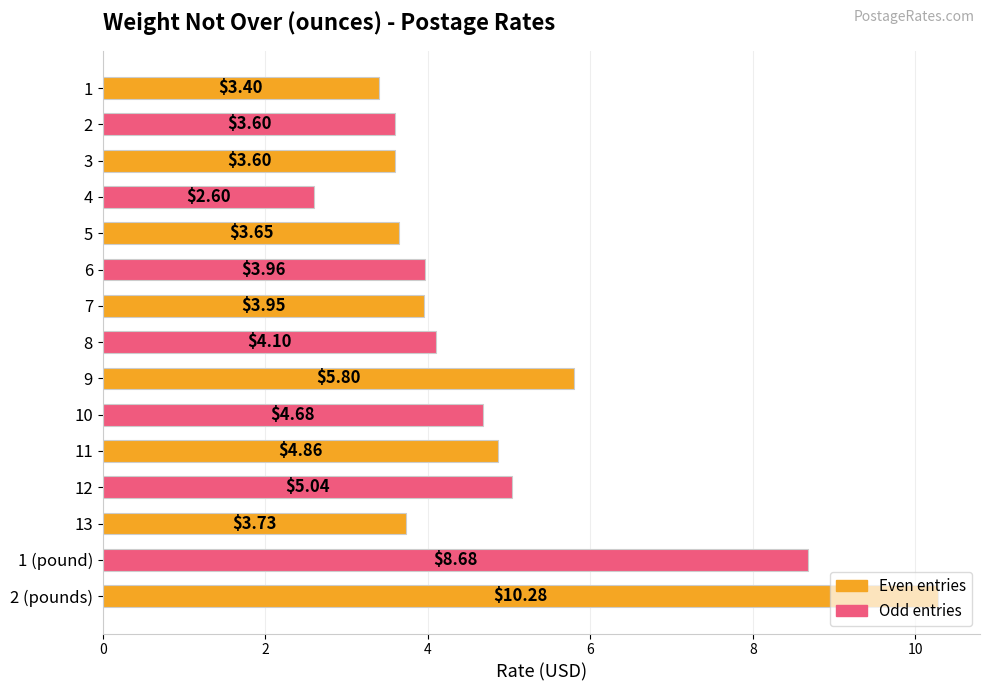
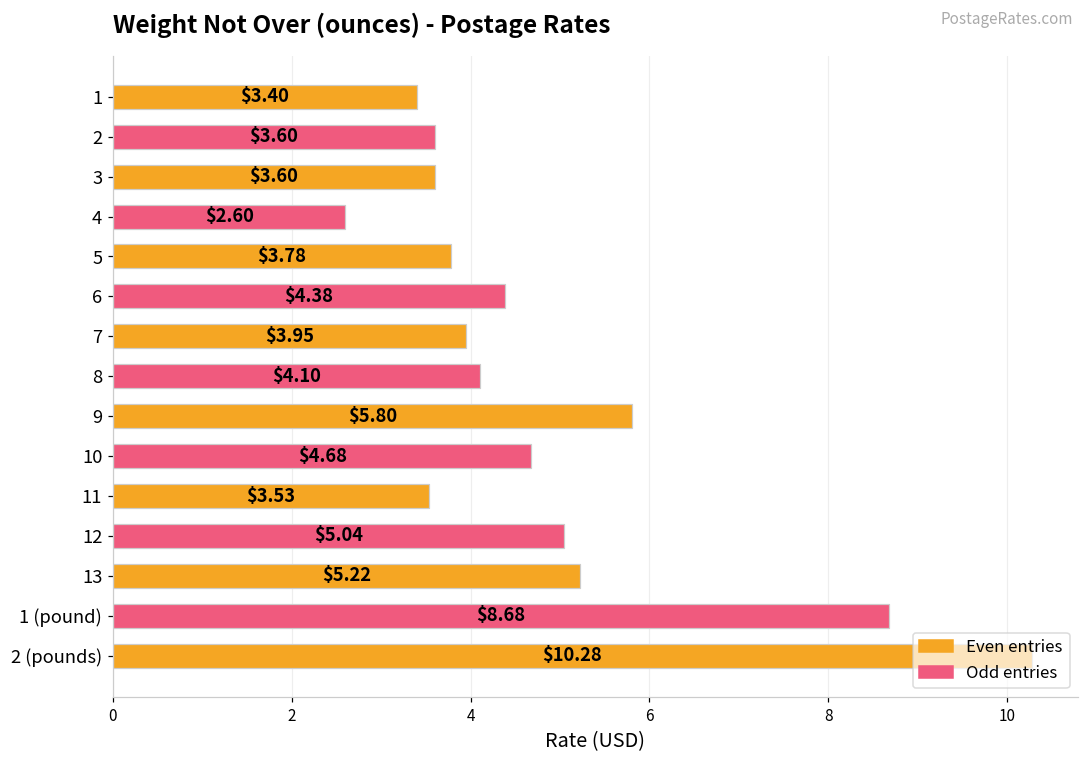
  {
    "1": "$3.40",
    "2": "$3.60",
    "3": "$3.60",
    "4": "$2.60",
-   "5": "$3.65",
-   "6": "$3.96",
+   "5": "$3.78",
+   "6": "$4.38",
    "7": "$3.95",
    "8": "$4.10",
    "9": "$5.80",
    "10": "$4.68",
-   "11": "$4.86",
+   "11": "$3.53",
    "12": "$5.04",
-   "13": "$3.73",
+   "13": "$5.22",
    "1 (pound)": "$8.68"
  }
